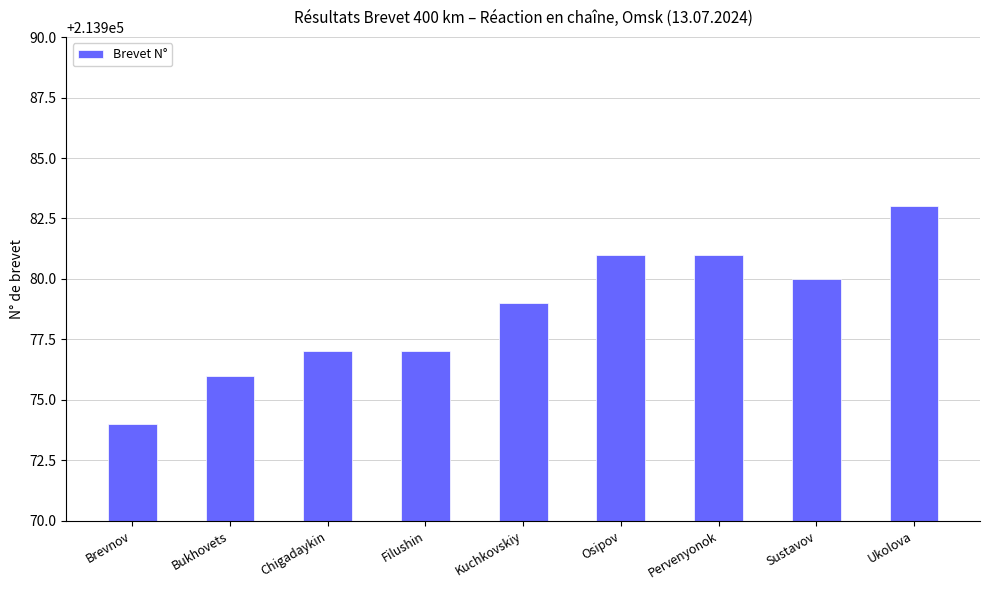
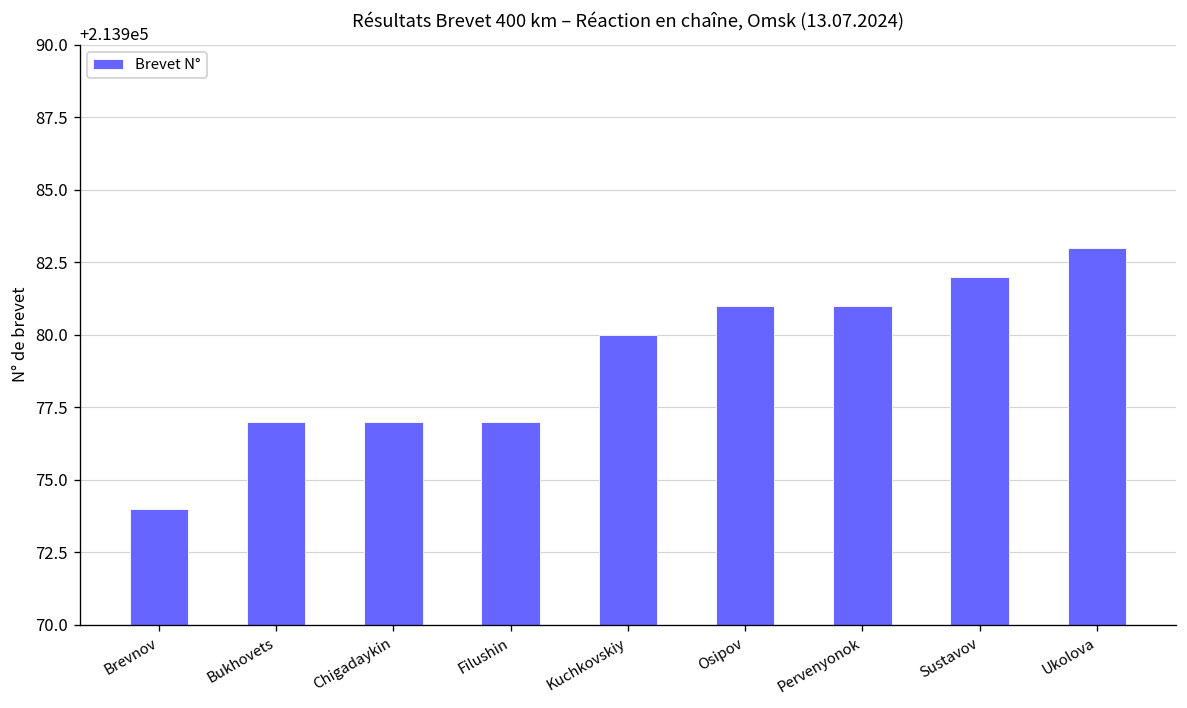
  {
    "Brevnov": 213974,
-   "Bukhovets": 213976,
+   "Bukhovets": 213977,
    "Chigadaykin": 213977,
    "Filushin": 213977,
-   "Kuchkovskiy": 213979,
+   "Kuchkovskiy": 213980,
    "Osipov": 213981,
    "Pervenyonok": 213981,
-   "Sustavov": 213980,
+   "Sustavov": 213982,
    "Ukolova": 213983
  }
